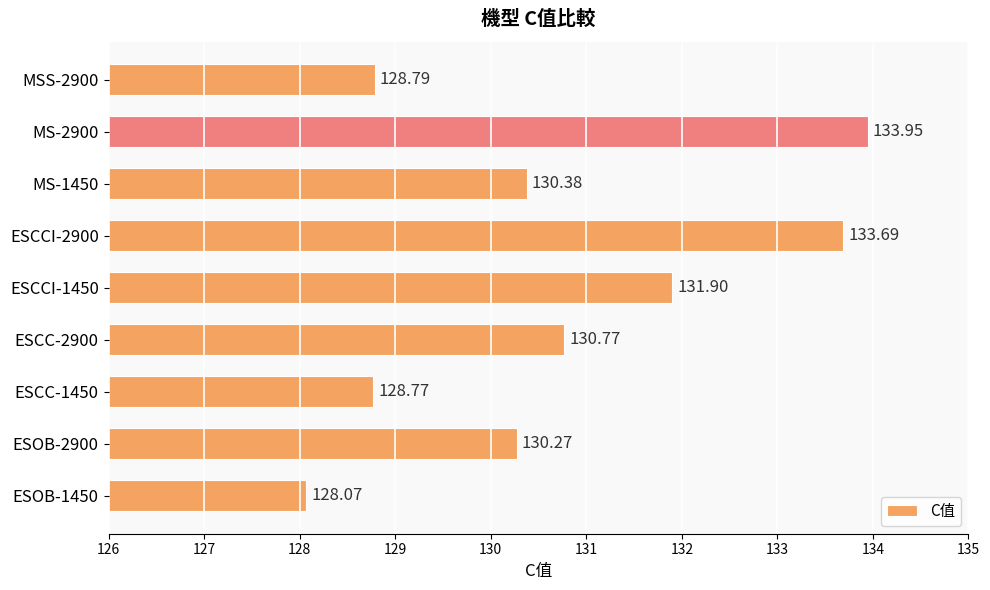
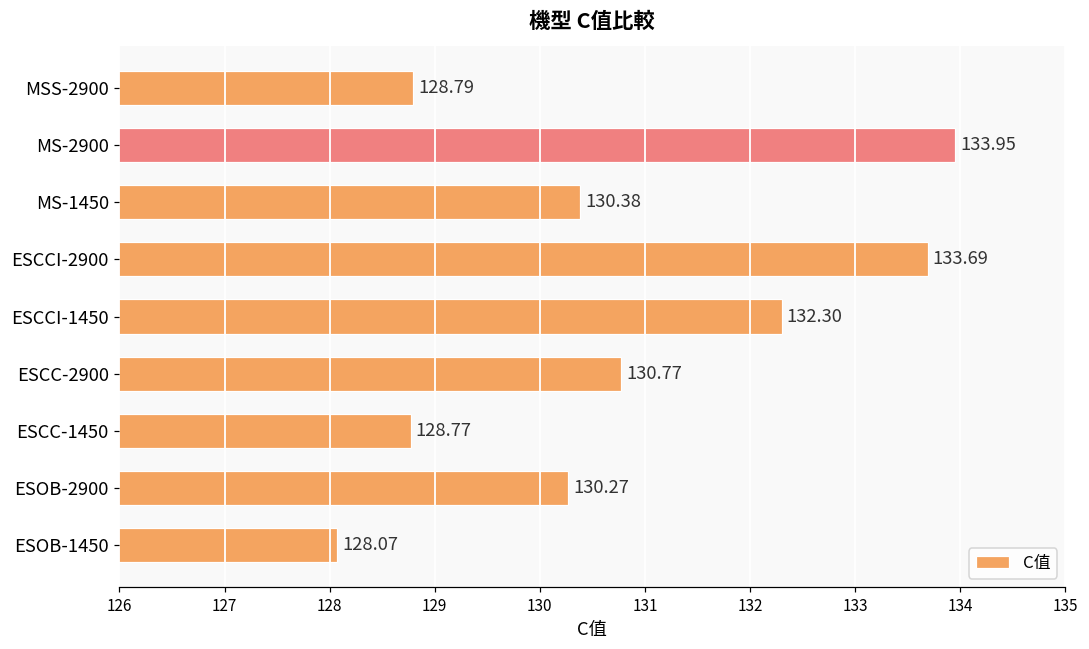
  {
    "MSS-2900": 128.79,
    "MS-2900": 133.95,
    "MS-1450": 130.38,
    "ESCCI-2900": 133.69,
-   "ESCCI-1450": 131.90,
+   "ESCCI-1450": 132.30,
    "ESCC-2900": 130.77,
    "ESCC-1450": 128.77,
    "ESOB-2900": 130.27,
    "ESOB-1450": 128.07
  }
